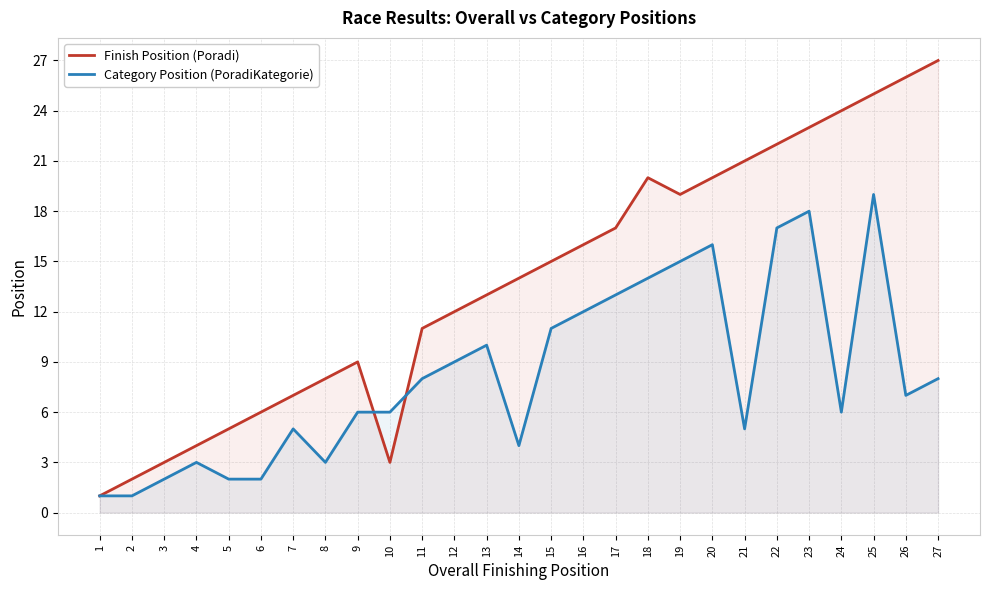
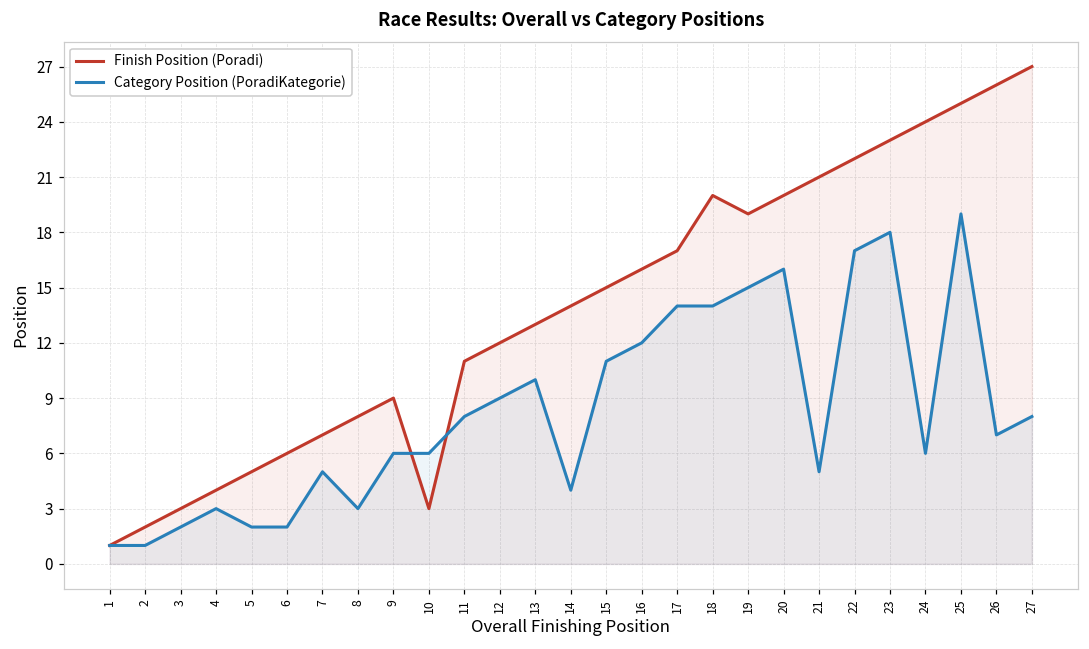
  {
    "Finish Position (Poradi)": {
      "2": 2,
      "3": 3,
      "4": 4,
      "5": 5,
      "6": 6,
      "7": 7,
      "8": 8,
      "9": 9,
      "10": 3,
      "11": 11,
      "12": 12,
      "13": 13,
      "14": 14,
      "15": 15,
      "16": 16,
      "17": 17,
      "18": 20,
      "19": 19,
      "20": 20,
      "21": 21,
      "22": 22,
      "23": 23,
      "24": 24,
      "25": 25,
      "26": 26,
      "27": 27
    },
    "Category Position (PoradiKategorie)": {
      "2": 1,
      "3": 2,
      "4": 3,
      "5": 2,
      "6": 2,
      "7": 5,
      "8": 3,
      "9": 6,
      "10": 6,
      "11": 8,
      "12": 9,
      "13": 10,
      "14": 4,
      "15": 11,
      "16": 12,
-     "17": 13,
+     "17": 14,
      "18": 14,
      "19": 15,
      "20": 16,
      "21": 5,
      "22": 17,
      "23": 18,
      "24": 6,
      "25": 19,
      "26": 7,
      "27": 8
    }
  }
